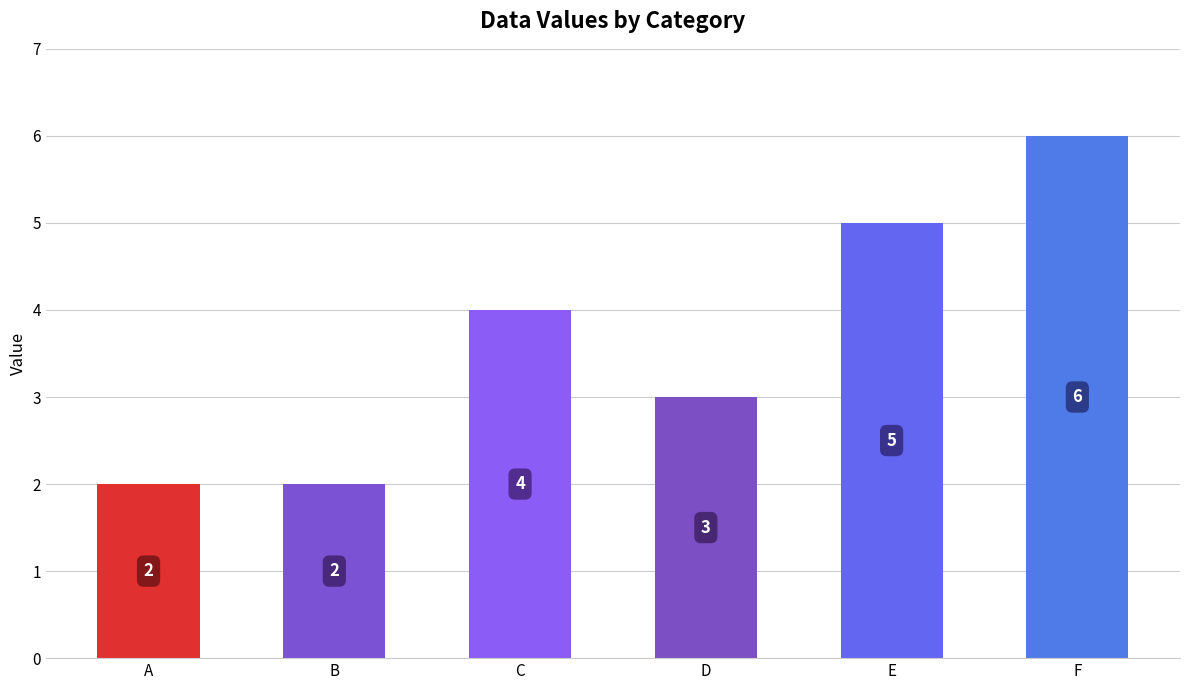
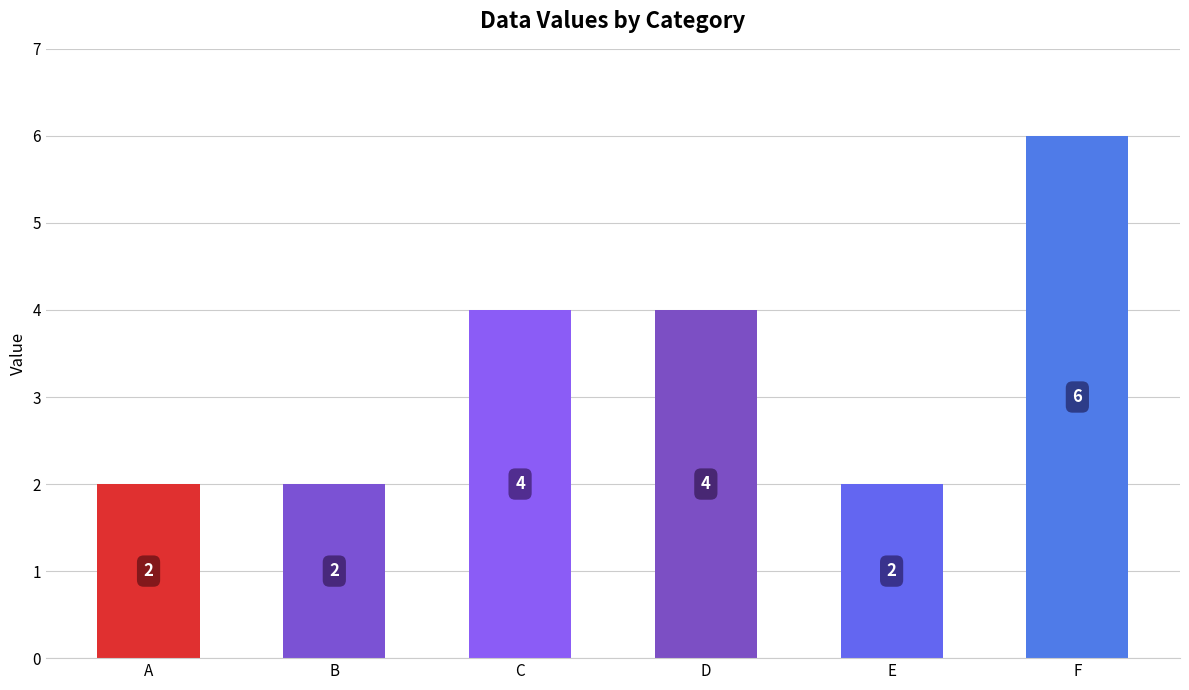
  {
-   "D": 3,
-   "E": 5
+   "D": 4,
+   "E": 2
  }
